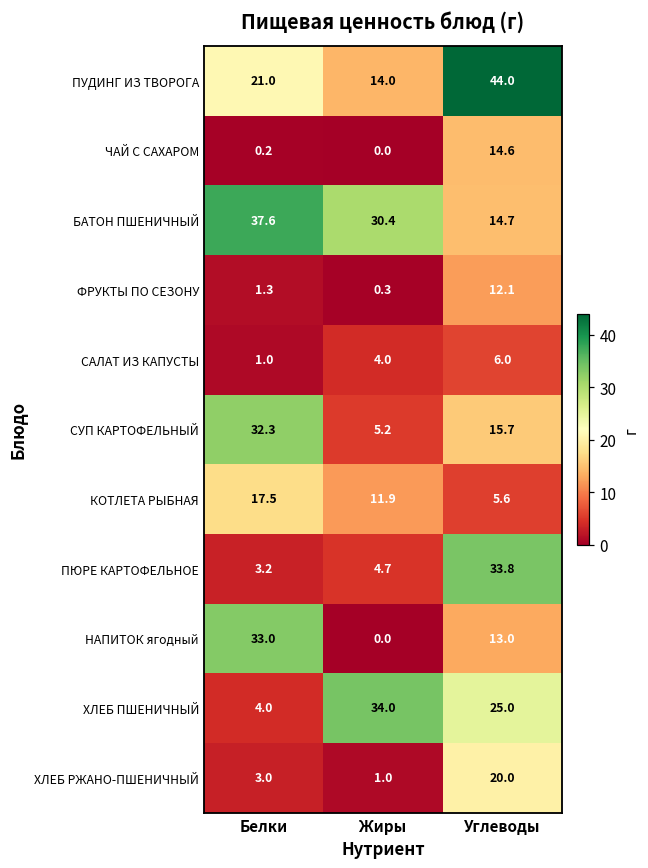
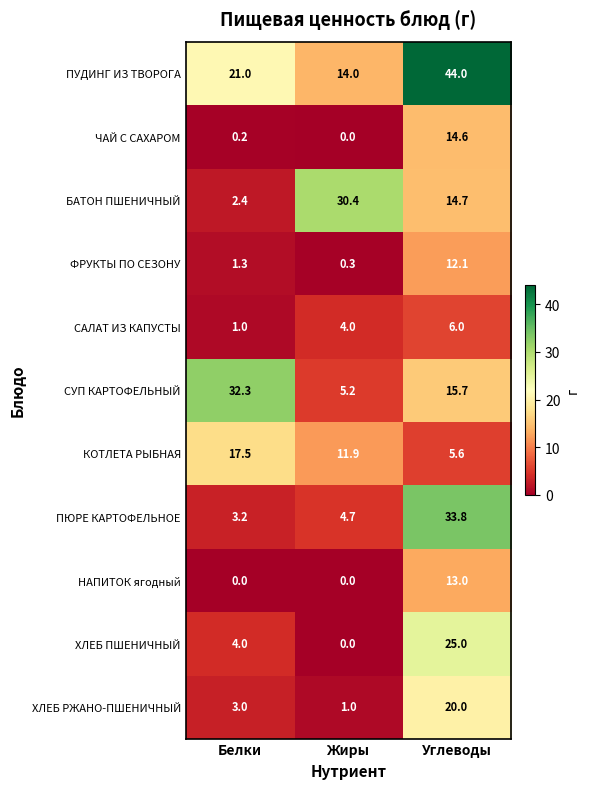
  {
    "ПУДИНГ ИЗ ТВОРОГА": {
      "Белки": 21.0,
      "Жиры": 14.0,
      "Углеводы": 44.0
    },
    "ЧАЙ С САХАРОМ": {
      "Белки": 0.2,
      "Жиры": 0.0,
      "Углеводы": 14.6
    },
    "БАТОН ПШЕНИЧНЫЙ": {
-     "Белки": 37.6,
+     "Белки": 2.4,
      "Жиры": 30.4,
      "Углеводы": 14.7
    },
    "ФРУКТЫ ПО СЕЗОНУ": {
      "Белки": 1.3,
      "Жиры": 0.3,
      "Углеводы": 12.1
    },
    "САЛАТ ИЗ КАПУСТЫ": {
      "Белки": 1.0,
      "Жиры": 4.0,
      "Углеводы": 6.0
    },
    "СУП КАРТОФЕЛЬНЫЙ": {
      "Белки": 32.3,
      "Жиры": 5.2,
      "Углеводы": 15.7
    },
    "КОТЛЕТА РЫБНАЯ": {
      "Белки": 17.5,
      "Жиры": 11.9,
      "Углеводы": 5.6
    },
    "ПЮРЕ КАРТОФЕЛЬНОЕ": {
      "Белки": 3.2,
      "Жиры": 4.7,
      "Углеводы": 33.8
    },
    "НАПИТОК ягодный": {
-     "Белки": 33.0,
+     "Белки": 0.0,
      "Жиры": 0.0,
      "Углеводы": 13.0
    },
    "ХЛЕБ ПШЕНИЧНЫЙ": {
      "Белки": 4.0,
-     "Жиры": 34.0,
+     "Жиры": 0.0,
      "Углеводы": 25.0
    },
    "ХЛЕБ РЖАНО-ПШЕНИЧНЫЙ": {
      "Белки": 3.0,
      "Жиры": 1.0,
      "Углеводы": 20.0
    }
  }
